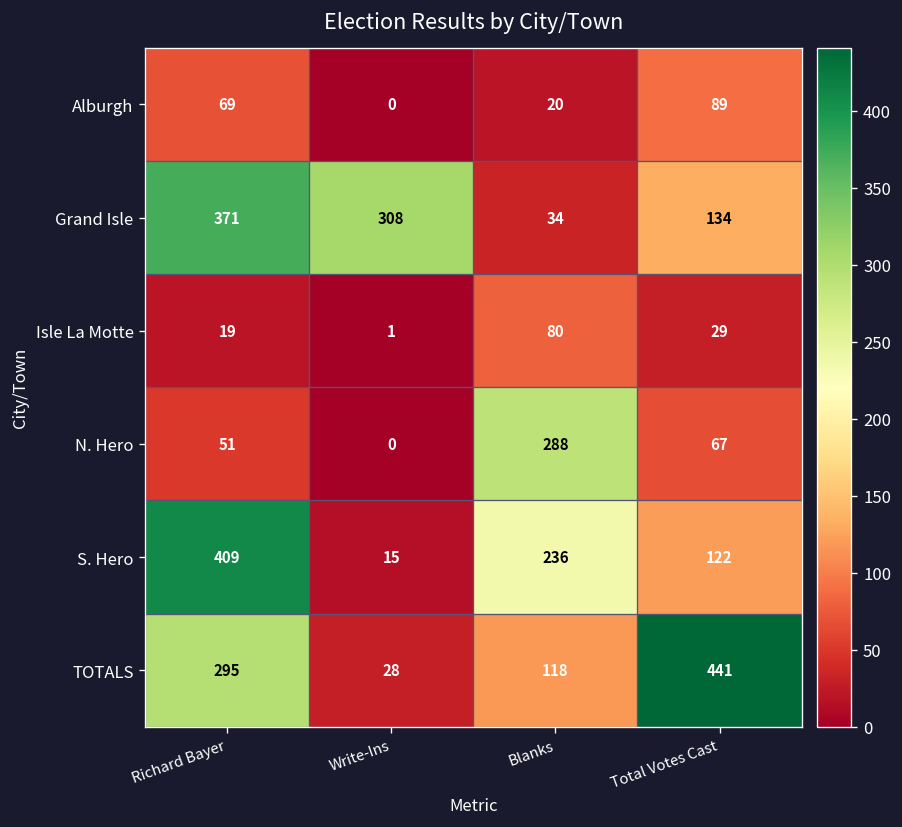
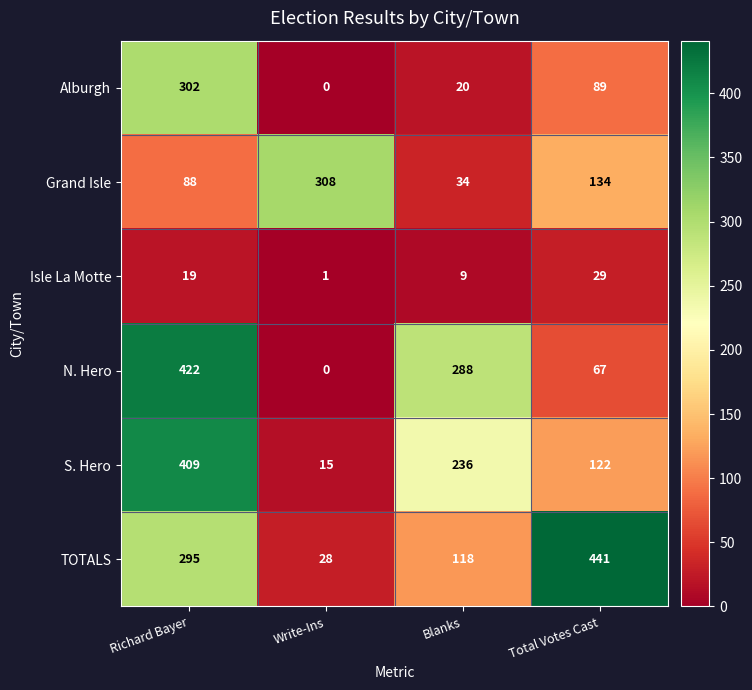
  {
    "Alburgh": {
-     "Richard Bayer": 69,
+     "Richard Bayer": 302,
      "Write-Ins": 0,
      "Blanks": 20,
      "Total Votes Cast": 89
    },
    "Grand Isle": {
-     "Richard Bayer": 371,
+     "Richard Bayer": 88,
      "Write-Ins": 308,
      "Blanks": 34,
      "Total Votes Cast": 134
    },
    "Isle La Motte": {
      "Richard Bayer": 19,
      "Write-Ins": 1,
-     "Blanks": 80,
+     "Blanks": 9,
      "Total Votes Cast": 29
    },
    "N. Hero": {
-     "Richard Bayer": 51,
+     "Richard Bayer": 422,
      "Write-Ins": 0,
      "Blanks": 288,
      "Total Votes Cast": 67
    },
    "S. Hero": {
      "Richard Bayer": 409,
      "Write-Ins": 15,
      "Blanks": 236,
      "Total Votes Cast": 122
    },
    "TOTALS": {
      "Richard Bayer": 295,
      "Write-Ins": 28,
      "Blanks": 118,
      "Total Votes Cast": 441
    }
  }
